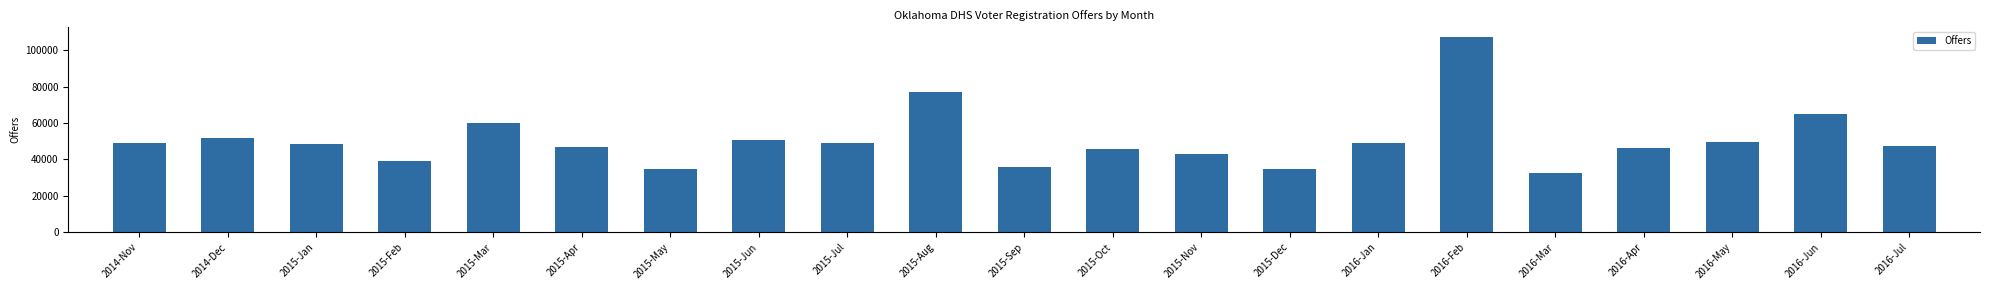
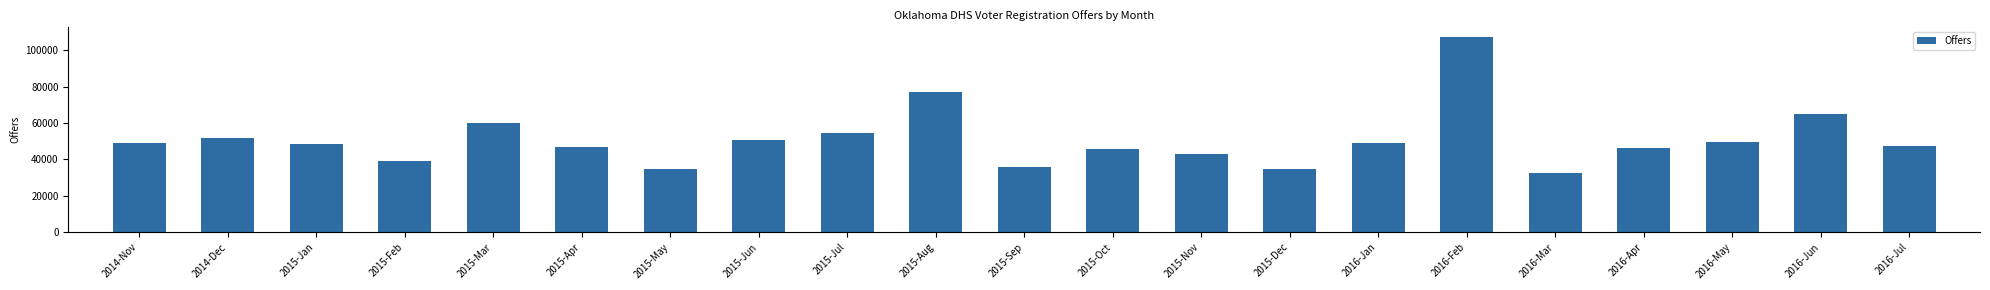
  {
    "2014-Nov": 49000,
    "2014-Dec": 52000,
    "2015-Jan": 49000,
    "2015-Feb": 39000,
    "2015-Mar": 60000,
    "2015-Apr": 47000,
    "2015-May": 35000,
    "2015-Jun": 51000,
-   "2015-Jul": 49000,
+   "2015-Jul": 54000,
    "2015-Aug": 77000,
    "2015-Sep": 36000,
    "2015-Oct": 46000,
    "2015-Nov": 43000,
    "2015-Dec": 35000,
    "2016-Jan": 49000,
    "2016-Feb": 107000,
    "2016-Mar": 32000,
    "2016-Apr": 46000,
    "2016-May": 49000,
    "2016-Jun": 65000,
    "2016-Jul": 47000
  }
